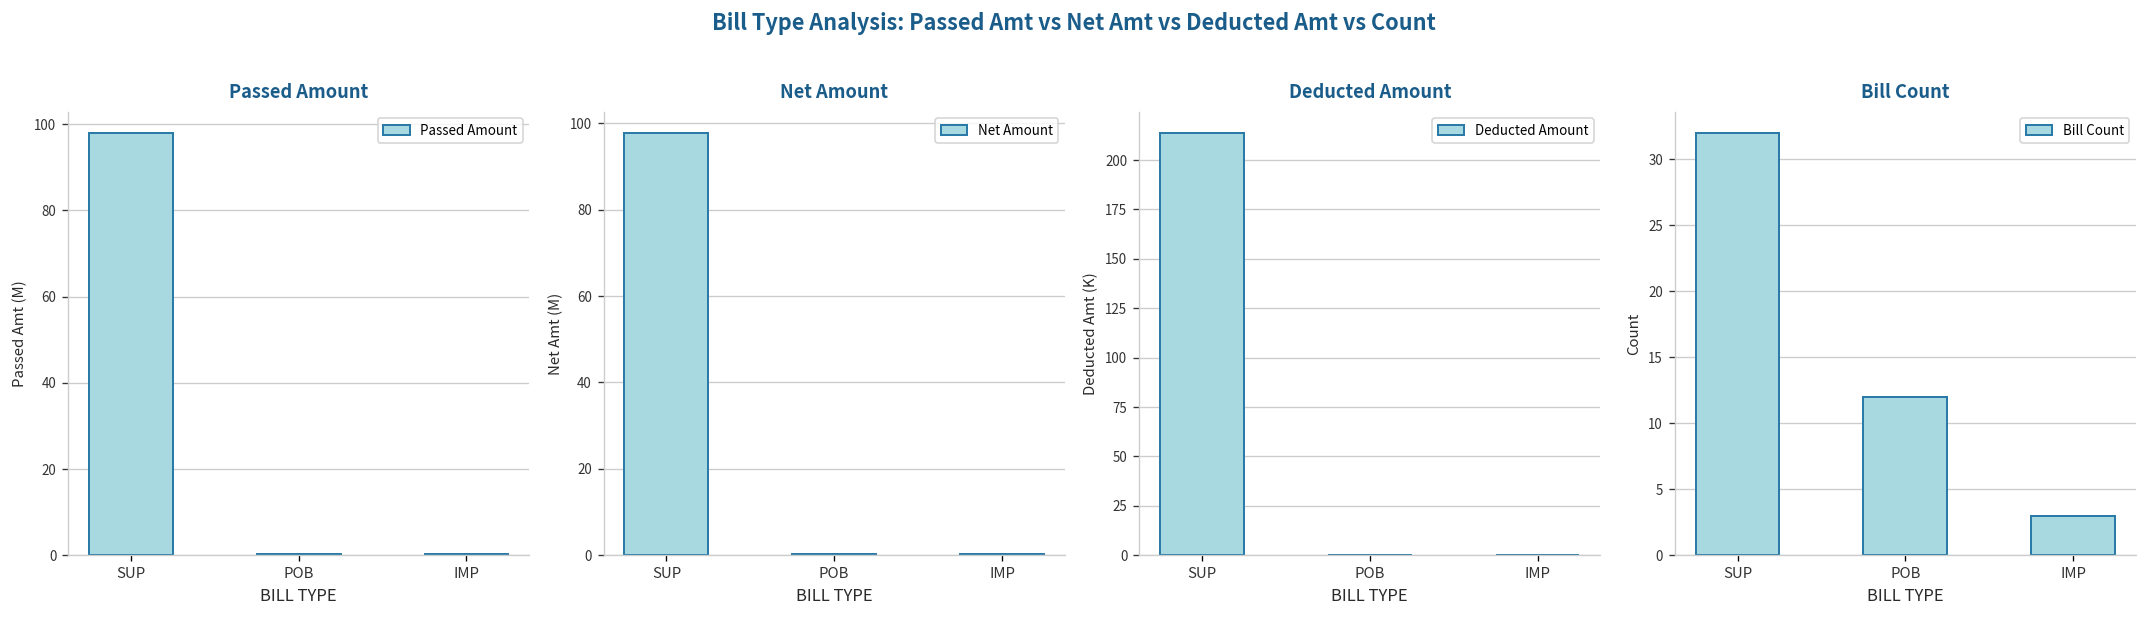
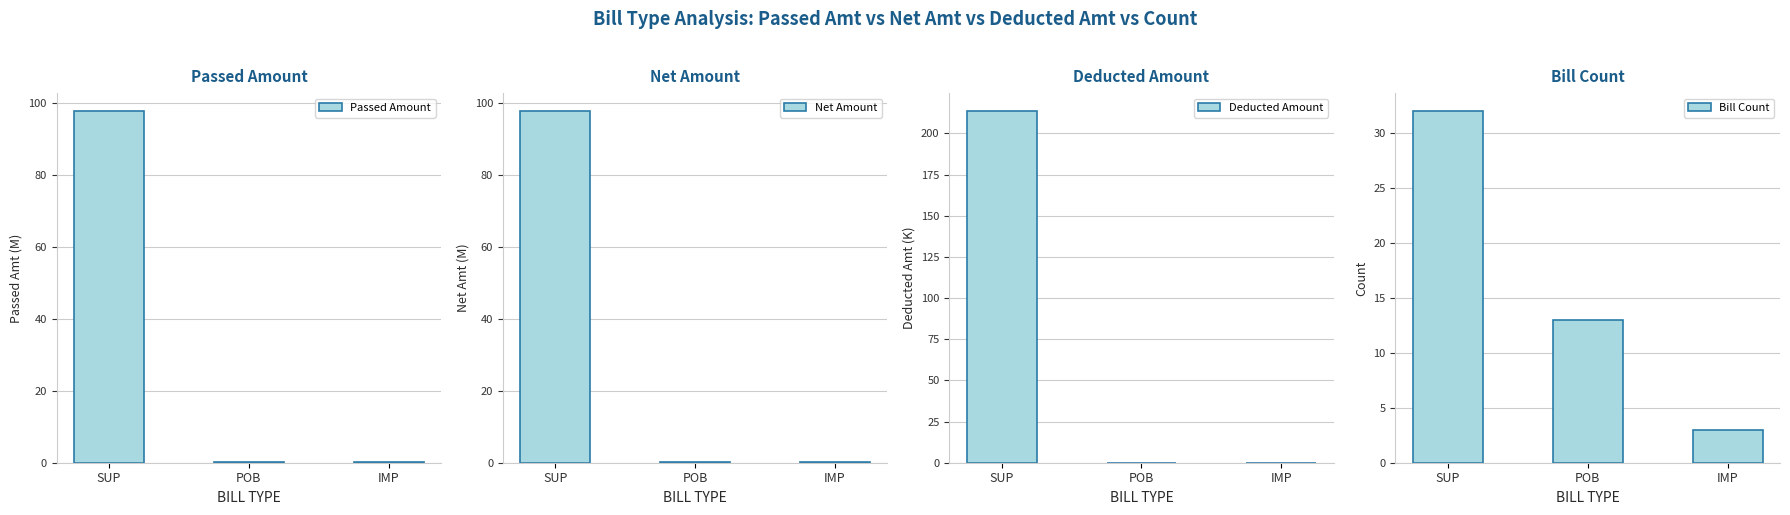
  {
    "Passed Amount": {
      "SUP": 98
    },
    "Net Amount": {
      "SUP": 98
    },
    "Deducted Amount": {
      "SUP": 214,
      "IMP": 0
    },
    "Bill Count": {
      "SUP": 32,
-     "POB": 12,
+     "POB": 13,
      "IMP": 3
    }
  }
